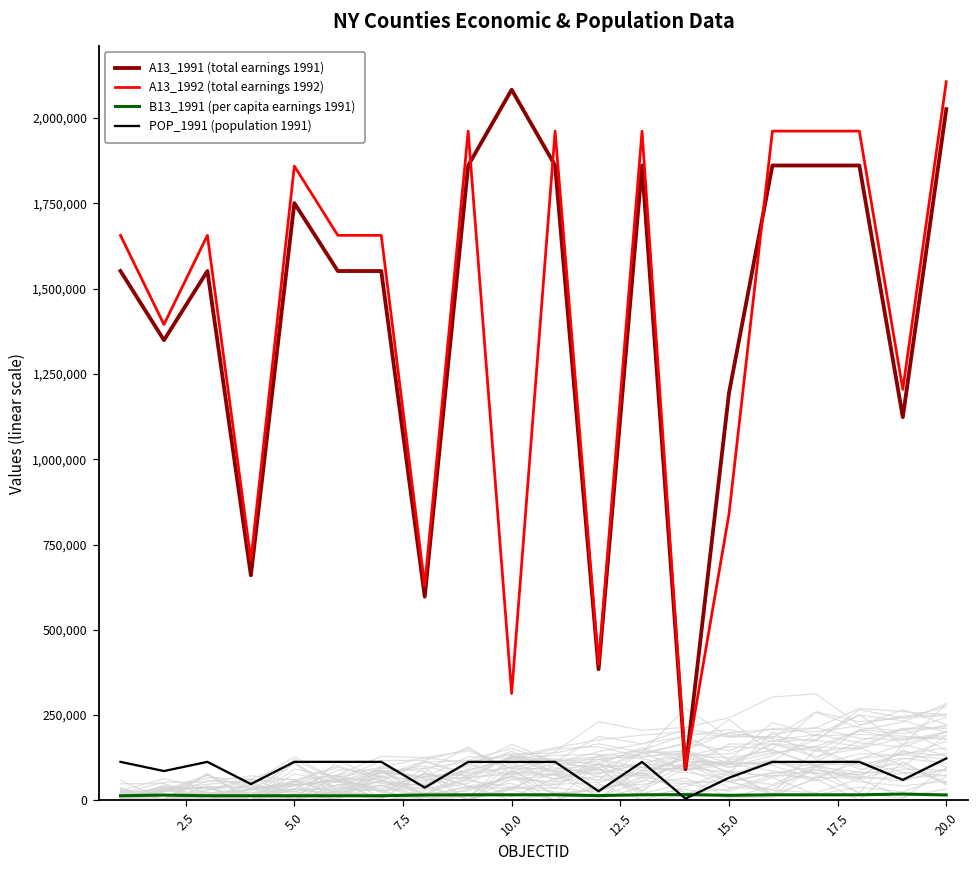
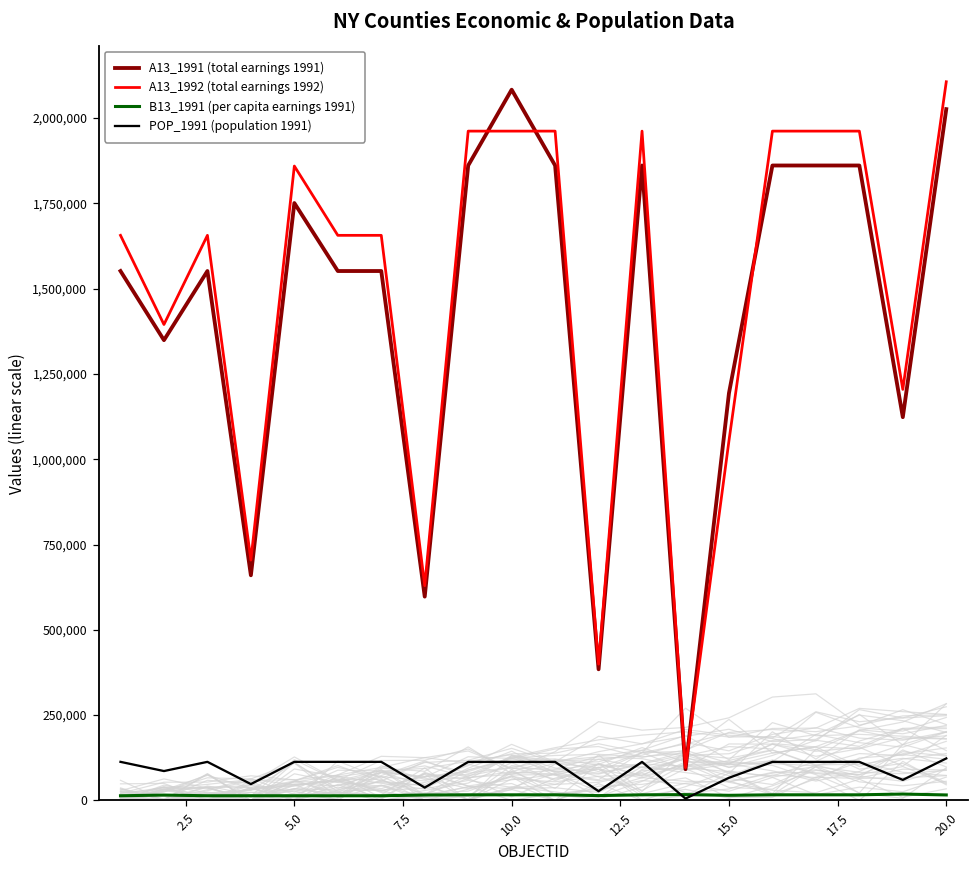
  {
    "A13_1991 (total earnings 1991)": {
      "5.0": "1,750,000",
      "10.0": "2,080,000",
      "15.0": "1,190,000",
      "20.0": "2,030,000"
    },
    "A13_1992 (total earnings 1992)": {
      "5.0": "1,860,000",
-     "10.0": "310,000",
-     "15.0": "840,000",
+     "10.0": "1,960,000",
+     "15.0": "1,050,000",
      "20.0": "2,110,000"
    },
    "B13_1991 (per capita earnings 1991)": {
      "20.0": "20,000"
    }
  }
